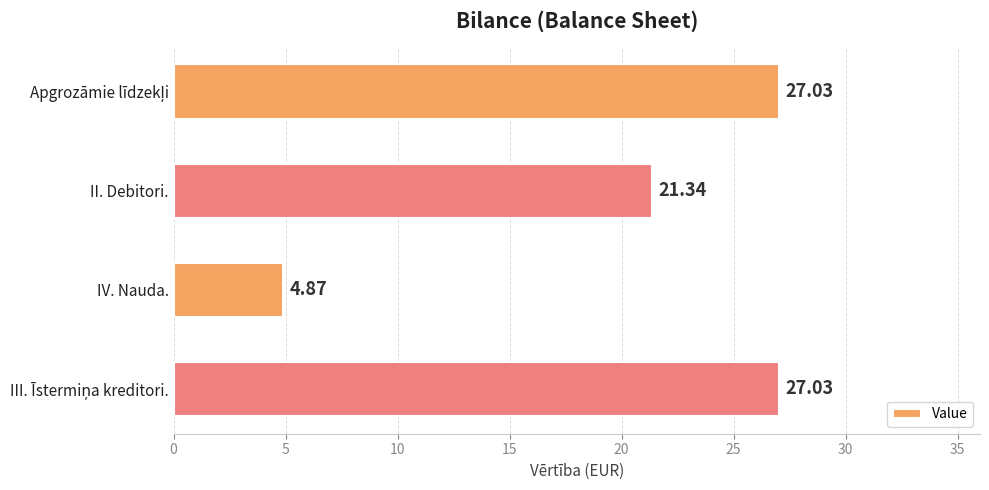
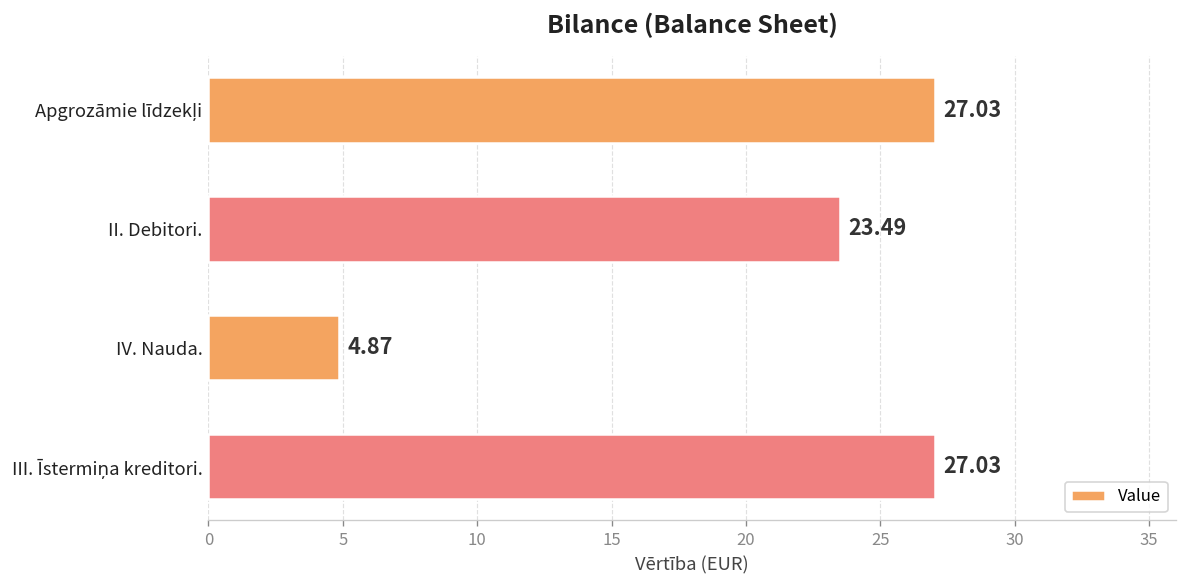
  {
    "Apgrozāmie līdzekļi": 27.03,
-   "II. Debitori.": 21.34,
+   "II. Debitori.": 23.49,
    "IV. Nauda.": 4.87,
    "III. Īstermiņa kreditori.": 27.03
  }
